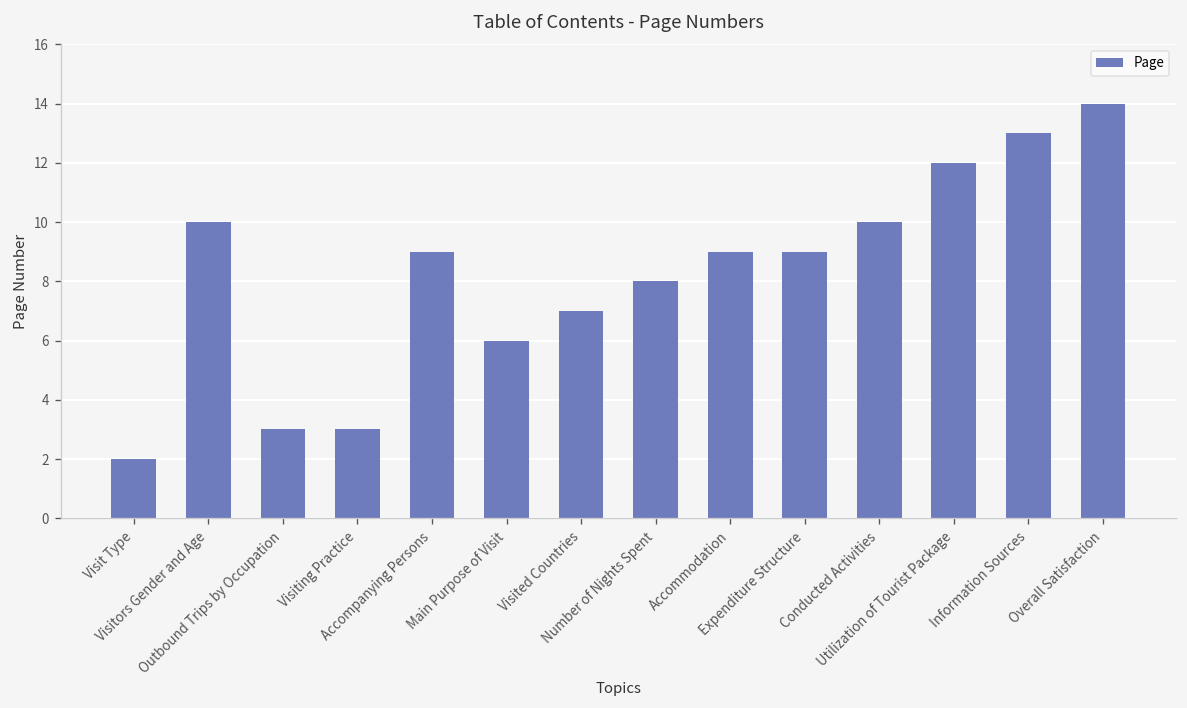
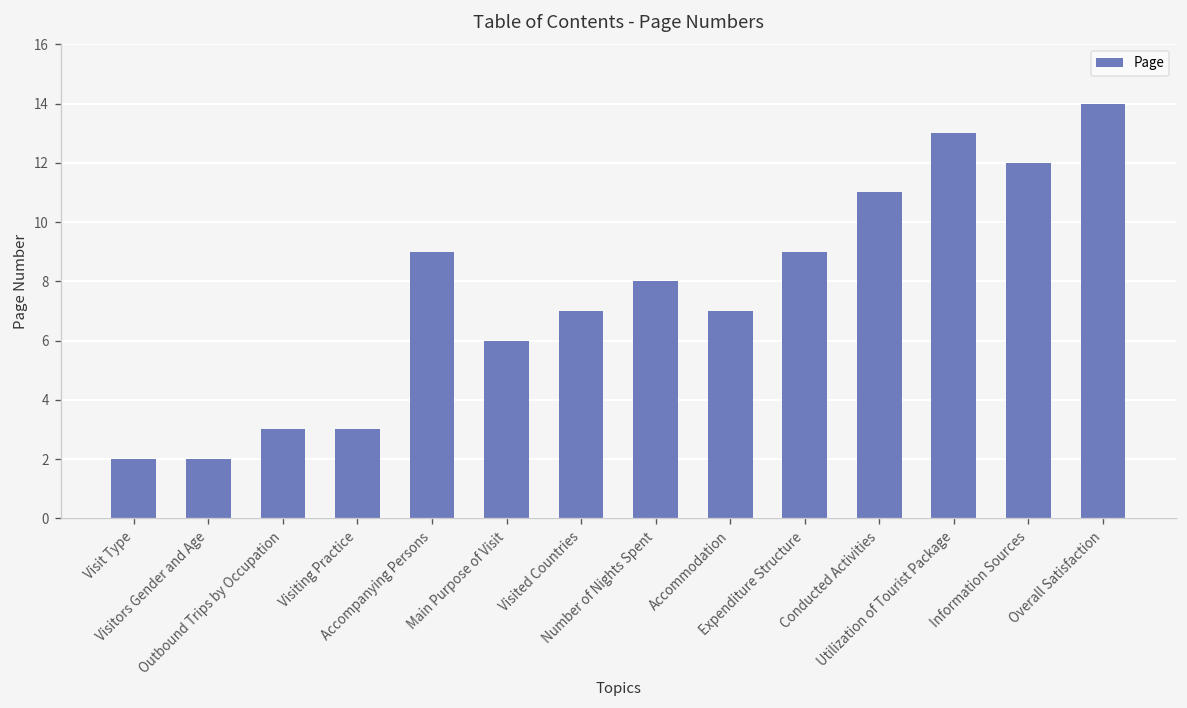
  {
    "Visit Type": 2,
-   "Visitors Gender and Age": 10,
+   "Visitors Gender and Age": 2,
    "Outbound Trips by Occupation": 3,
    "Visiting Practice": 3,
    "Accompanying Persons": 9,
    "Main Purpose of Visit": 6,
    "Visited Countries": 7,
    "Number of Nights Spent": 8,
-   "Accommodation": 9,
+   "Accommodation": 7,
    "Expenditure Structure": 9,
-   "Conducted Activities": 10,
-   "Utilization of Tourist Package": 12,
-   "Information Sources": 13,
+   "Conducted Activities": 11,
+   "Utilization of Tourist Package": 13,
+   "Information Sources": 12,
    "Overall Satisfaction": 14
  }
